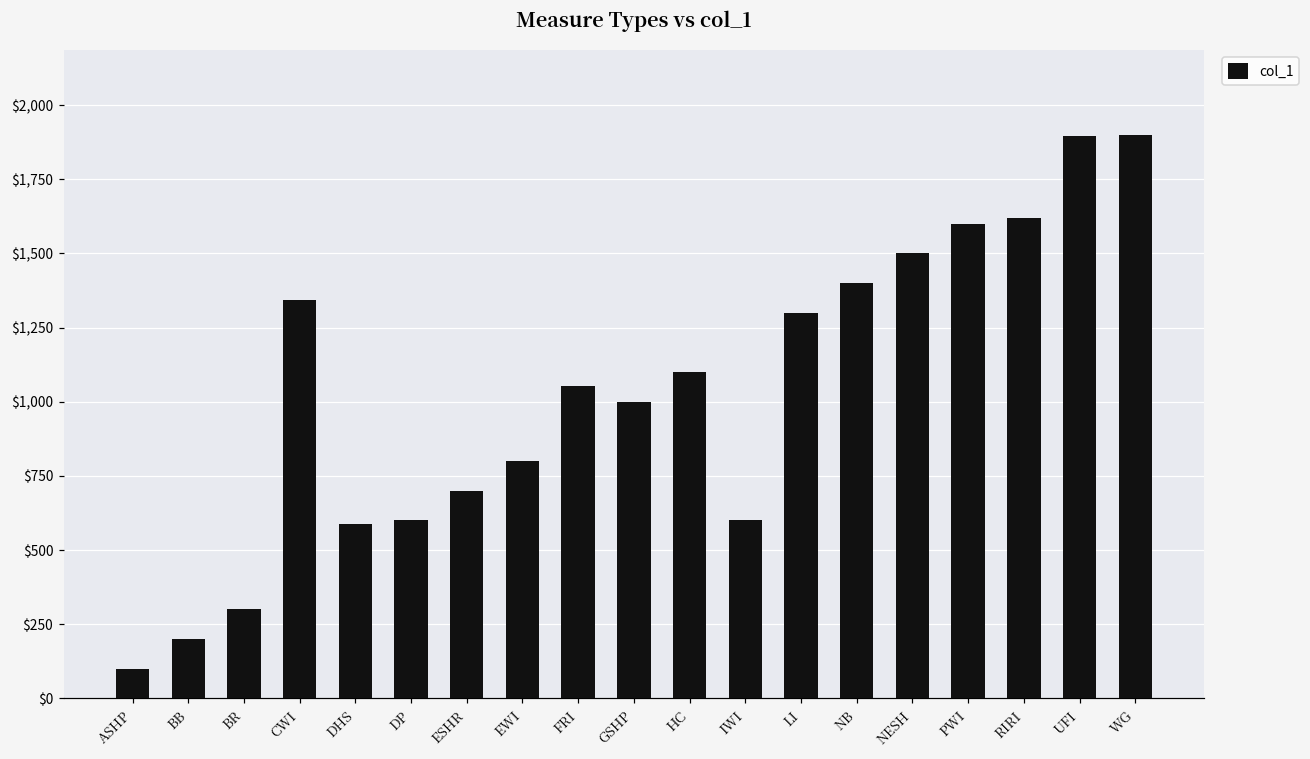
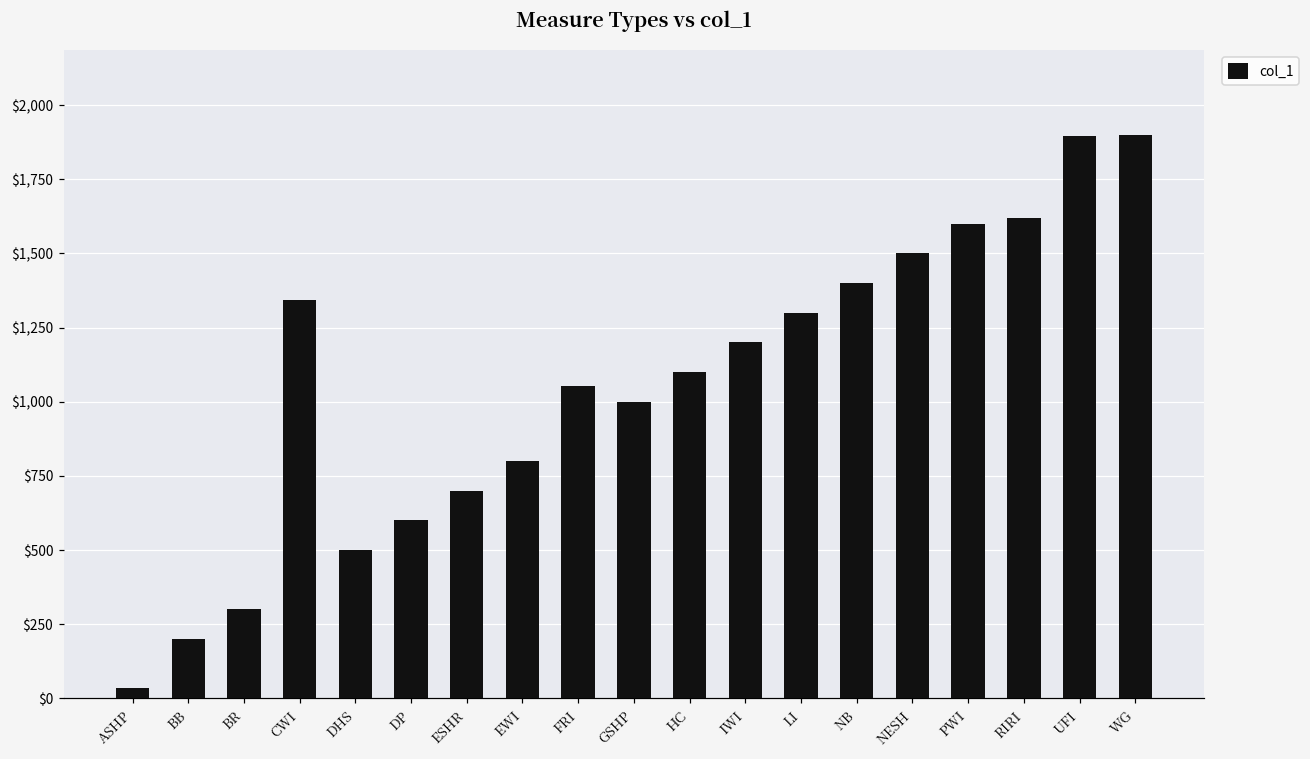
  {
-   "ASHP": "$100",
+   "ASHP": "$40",
    "BB": "$200",
    "BR": "$300",
    "CWI": "$1,340",
-   "DHS": "$590",
+   "DHS": "$500",
    "DP": "$600",
    "ESHR": "$700",
    "EWI": "$800",
    "FRI": "$1,050",
    "GSHP": "$1,000",
    "HC": "$1,100",
-   "IWI": "$600",
+   "IWI": "$1,200",
    "LI": "$1,300",
    "NB": "$1,400",
    "NESH": "$1,500",
    "PWI": "$1,600",
    "RIRI": "$1,620",
    "UFI": "$1,890",
    "WG": "$1,900"
  }
